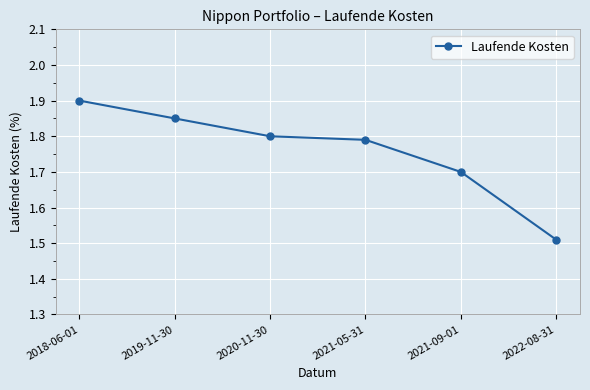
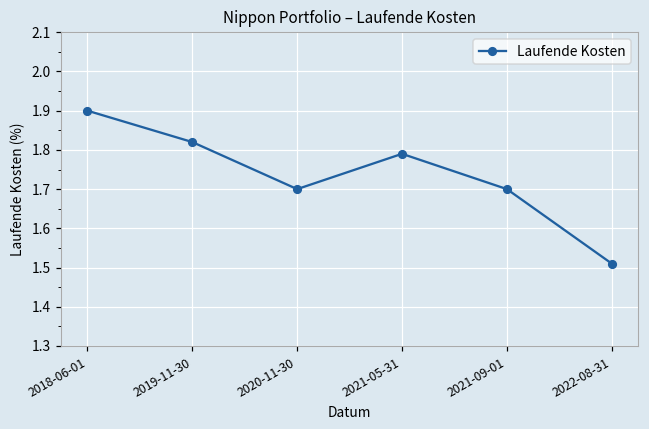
  {
    "2018-06-01": 1.90,
-   "2019-11-30": 1.85,
-   "2020-11-30": 1.8,
+   "2019-11-30": 1.82,
+   "2020-11-30": 1.7,
    "2021-05-31": 1.79,
    "2021-09-01": 1.70,
    "2022-08-31": 1.51
  }
